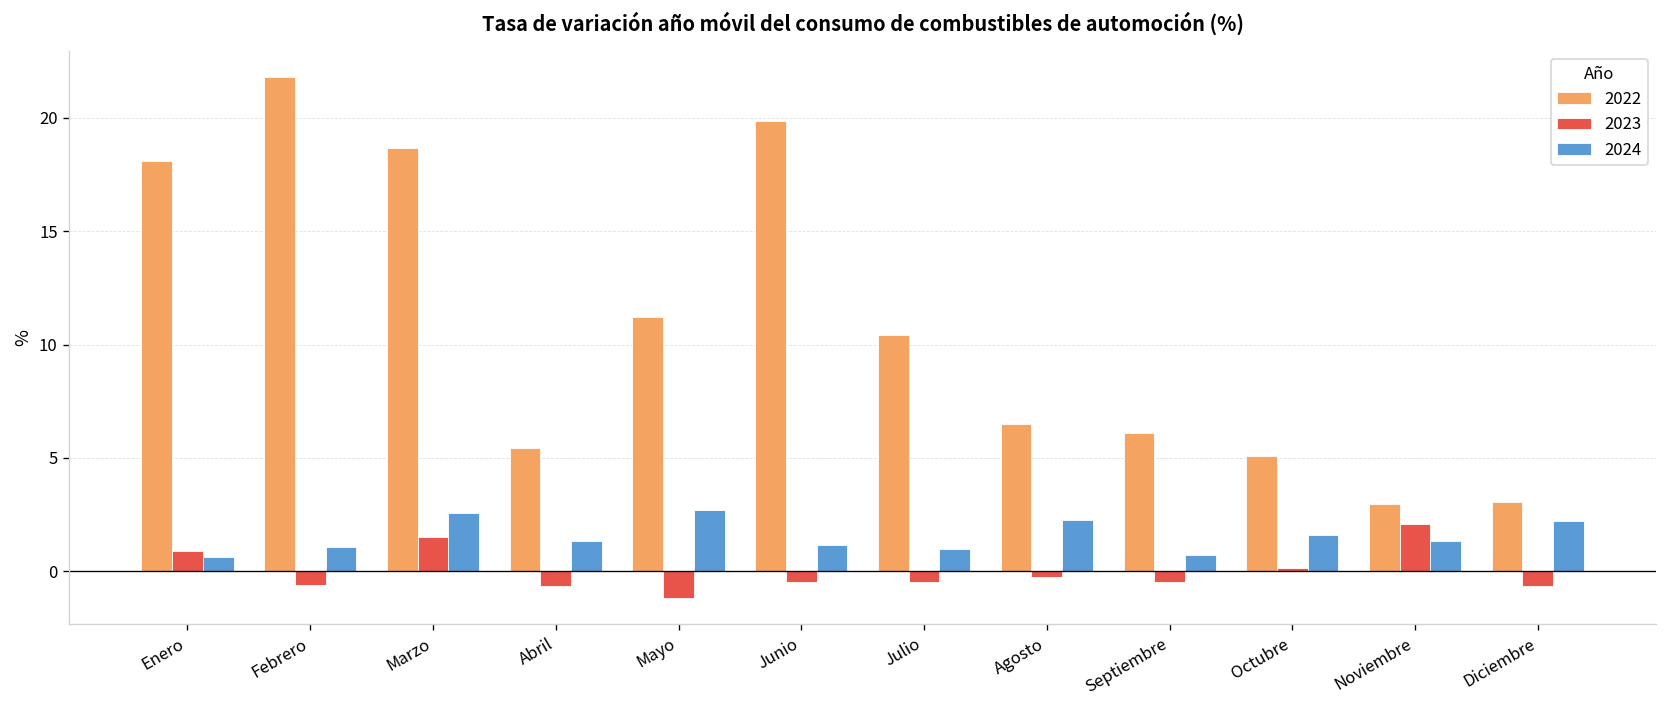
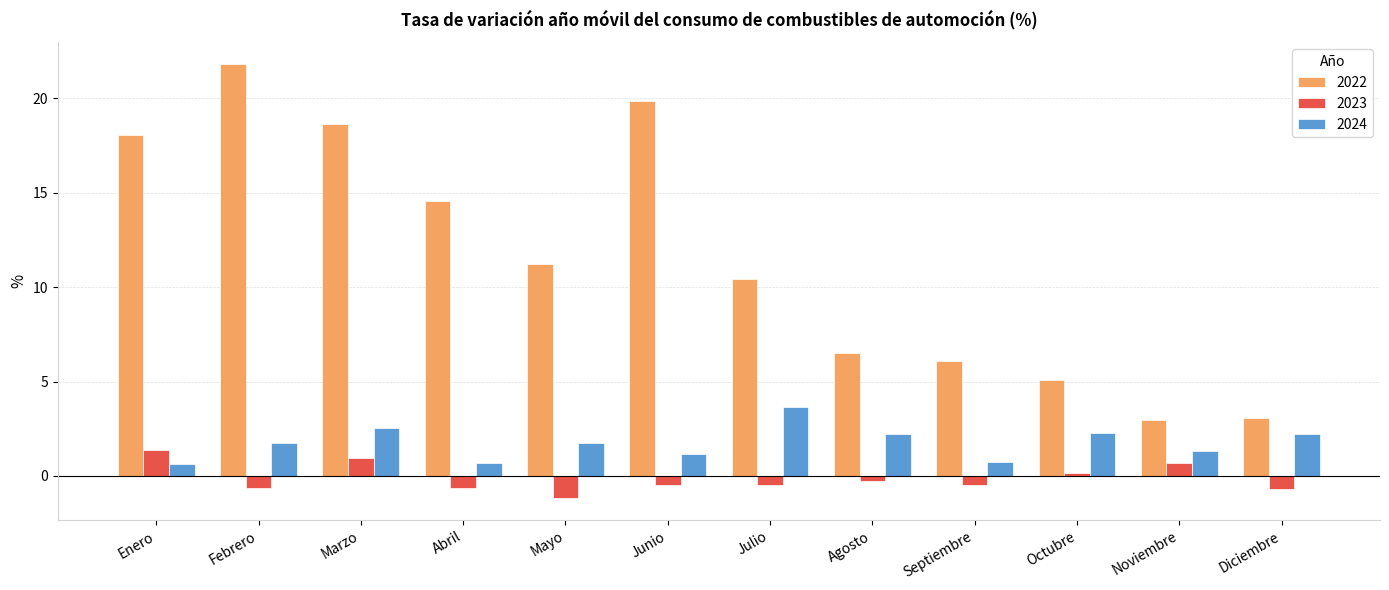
  {
    "2022": {
      "Enero": 18.1,
      "Febrero": 21.8,
      "Marzo": 18.7,
-     "Abril": 5.4,
+     "Abril": 14.5,
      "Mayo": 11.2,
      "Junio": 19.9,
      "Julio": 10.4,
      "Agosto": 6.5,
      "Septiembre": 6.1,
      "Octubre": 5.1,
      "Noviembre": 3.0,
      "Diciembre": 3.1
    },
    "2023": {
-     "Enero": 0.9,
+     "Enero": 1.4,
      "Febrero": -0.6,
-     "Marzo": 1.5,
+     "Marzo": 0.9,
      "Abril": -0.6,
      "Mayo": -1.2,
      "Junio": -0.5,
      "Julio": -0.5,
      "Agosto": -0.2,
      "Septiembre": -0.5,
      "Octubre": 0.2,
-     "Noviembre": 2.1,
+     "Noviembre": 0.7,
      "Diciembre": -0.7
    },
    "2024": {
      "Enero": 0.6,
-     "Febrero": 1.1,
+     "Febrero": 1.8,
      "Marzo": 2.6,
-     "Abril": 1.3,
-     "Mayo": 2.7,
+     "Abril": 0.7,
+     "Mayo": 1.7,
      "Junio": 1.1,
-     "Julio": 1.0,
+     "Julio": 3.7,
      "Agosto": 2.2,
      "Septiembre": 0.7,
-     "Octubre": 1.6,
+     "Octubre": 2.2,
      "Noviembre": 1.3,
      "Diciembre": 2.2
    }
  }
